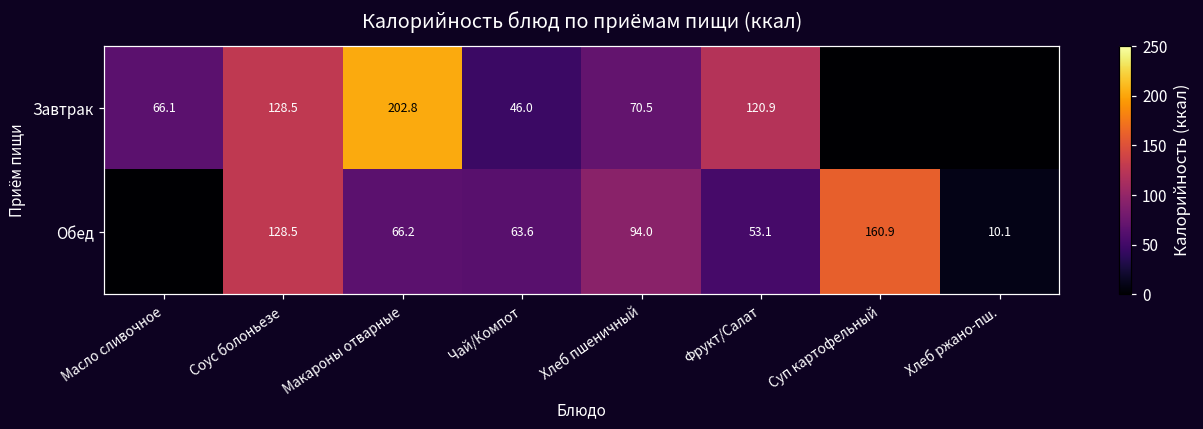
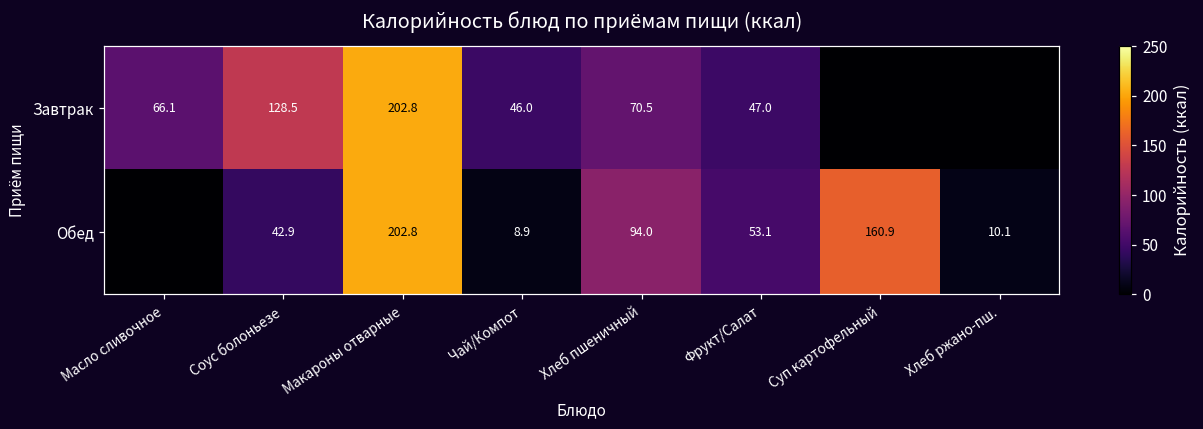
  {
    "Завтрак": {
      "Масло сливочное": 66.1,
      "Соус болоньезе": 128.5,
      "Макароны отварные": 202.8,
      "Чай/Компот": 46.0,
      "Хлеб пшеничный": 70.5,
-     "Фрукт/Салат": 120.9
+     "Фрукт/Салат": 47.0
    },
    "Обед": {
-     "Соус болоньезе": 128.5,
-     "Макароны отварные": 66.2,
-     "Чай/Компот": 63.6,
+     "Соус болоньезе": 42.9,
+     "Макароны отварные": 202.8,
+     "Чай/Компот": 8.9,
      "Хлеб пшеничный": 94.0,
      "Фрукт/Салат": 53.1,
      "Суп картофельный": 160.9,
      "Хлеб ржано-пш.": 10.1
    }
  }
